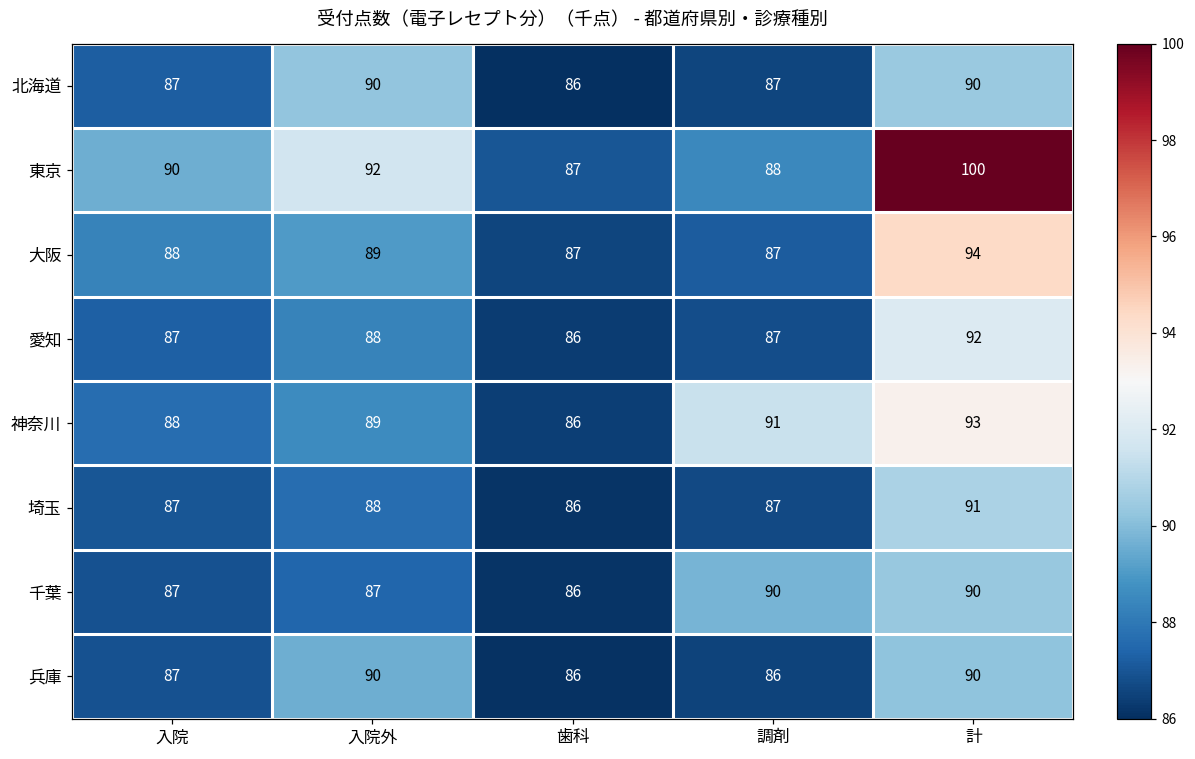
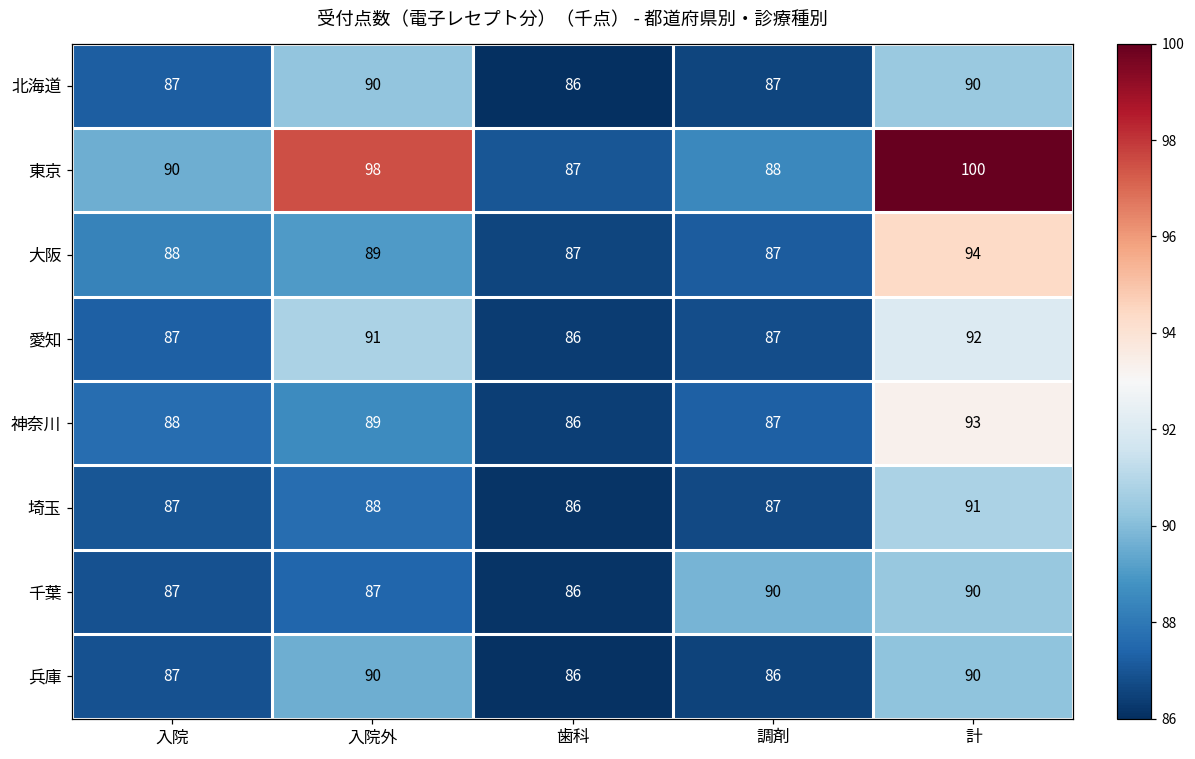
  {
    "北海道": {
      "入院": 87,
      "入院外": 90,
      "歯科": 86,
      "調剤": 87,
      "計": 90
    },
    "東京": {
      "入院": 90,
-     "入院外": 92,
+     "入院外": 98,
      "歯科": 87,
      "調剤": 88,
      "計": 100
    },
    "大阪": {
      "入院": 88,
      "入院外": 89,
      "歯科": 87,
      "調剤": 87,
      "計": 94
    },
    "愛知": {
      "入院": 87,
-     "入院外": 88,
+     "入院外": 91,
      "歯科": 86,
      "調剤": 87,
      "計": 92
    },
    "神奈川": {
      "入院": 88,
      "入院外": 89,
      "歯科": 86,
-     "調剤": 91,
+     "調剤": 87,
      "計": 93
    },
    "埼玉": {
      "入院": 87,
      "入院外": 88,
      "歯科": 86,
      "調剤": 87,
      "計": 91
    },
    "千葉": {
      "入院": 87,
      "入院外": 87,
      "歯科": 86,
      "調剤": 90,
      "計": 90
    },
    "兵庫": {
      "入院": 87,
      "入院外": 90,
      "歯科": 86,
      "調剤": 86,
      "計": 90
    }
  }
